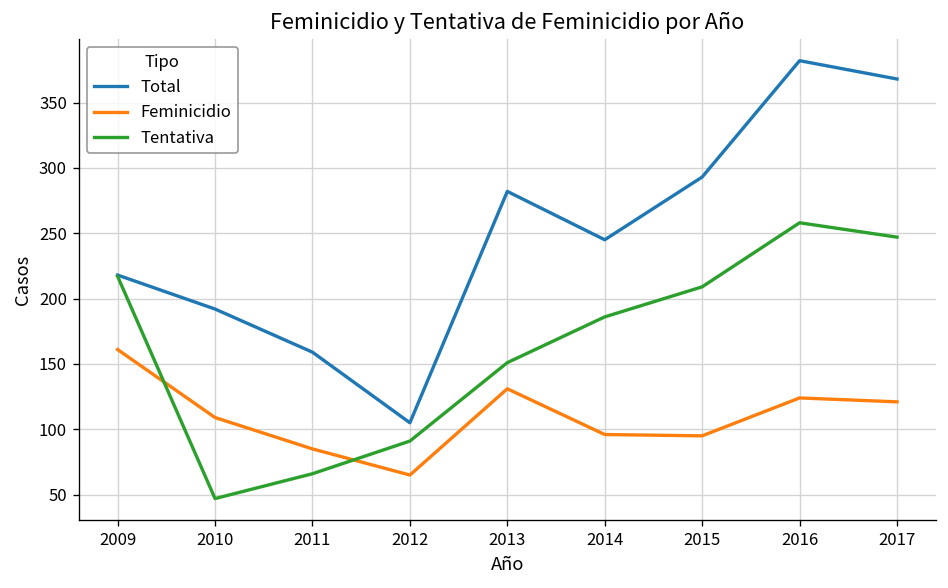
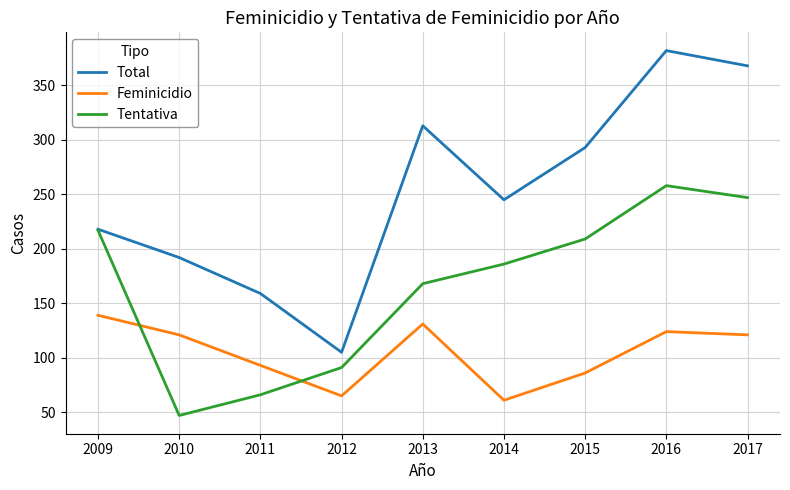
  {
    "Total": {
      "2010": 192,
      "2011": 159,
      "2012": 105,
-     "2013": 282,
+     "2013": 313,
      "2014": 245,
      "2015": 293,
      "2016": 382,
      "2017": 368
    },
    "Feminicidio": {
-     "2009": 161,
-     "2010": 109,
-     "2011": 85,
+     "2009": 139,
+     "2010": 121,
+     "2011": 93,
      "2012": 65,
      "2013": 131,
-     "2014": 96,
-     "2015": 95,
+     "2014": 61,
+     "2015": 86,
      "2016": 124,
      "2017": 121
    },
    "Tentativa": {
      "2010": 47,
      "2011": 66,
      "2012": 91,
-     "2013": 151,
+     "2013": 168,
      "2014": 186,
      "2015": 209,
      "2016": 258,
      "2017": 247
    }
  }
